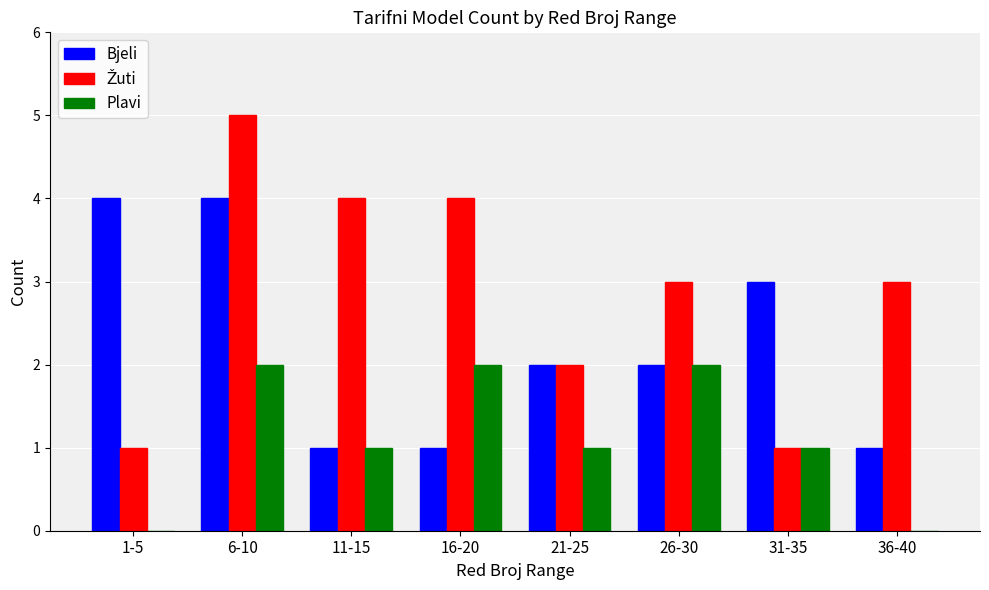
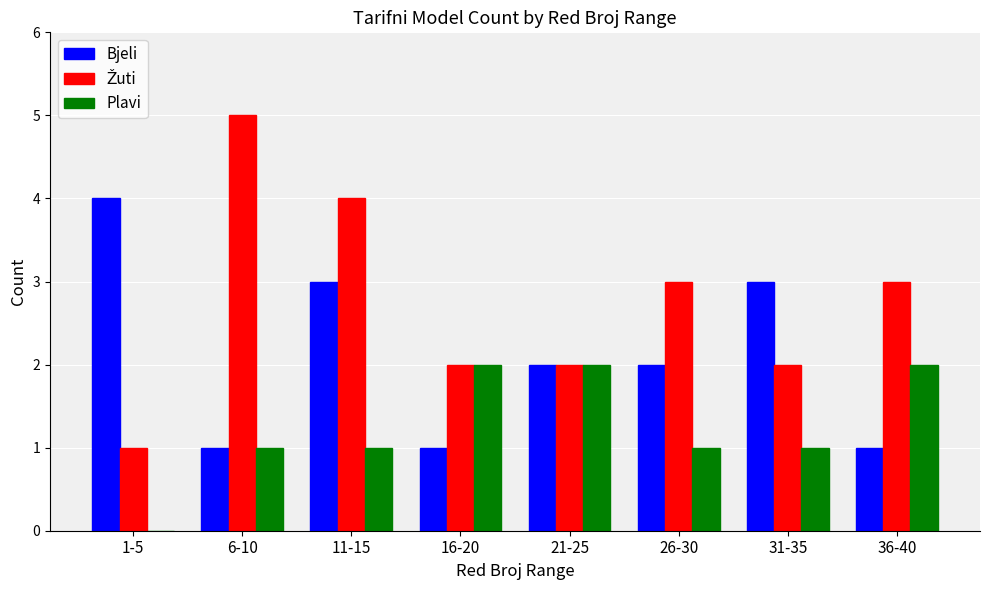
  {
    "Bjeli": {
      "1-5": 4,
-     "6-10": 4,
-     "11-15": 1,
+     "6-10": 1,
+     "11-15": 3,
      "16-20": 1,
      "21-25": 2,
      "26-30": 2,
      "31-35": 3,
      "36-40": 1
    },
    "Žuti": {
      "1-5": 1,
      "6-10": 5,
      "11-15": 4,
-     "16-20": 4,
+     "16-20": 2,
      "21-25": 2,
      "26-30": 3,
-     "31-35": 1,
+     "31-35": 2,
      "36-40": 3
    },
    "Plavi": {
      "1-5": 0,
-     "6-10": 2,
+     "6-10": 1,
      "11-15": 1,
      "16-20": 2,
-     "21-25": 1,
-     "26-30": 2,
+     "21-25": 2,
+     "26-30": 1,
      "31-35": 1,
-     "36-40": 0
+     "36-40": 2
    }
  }
